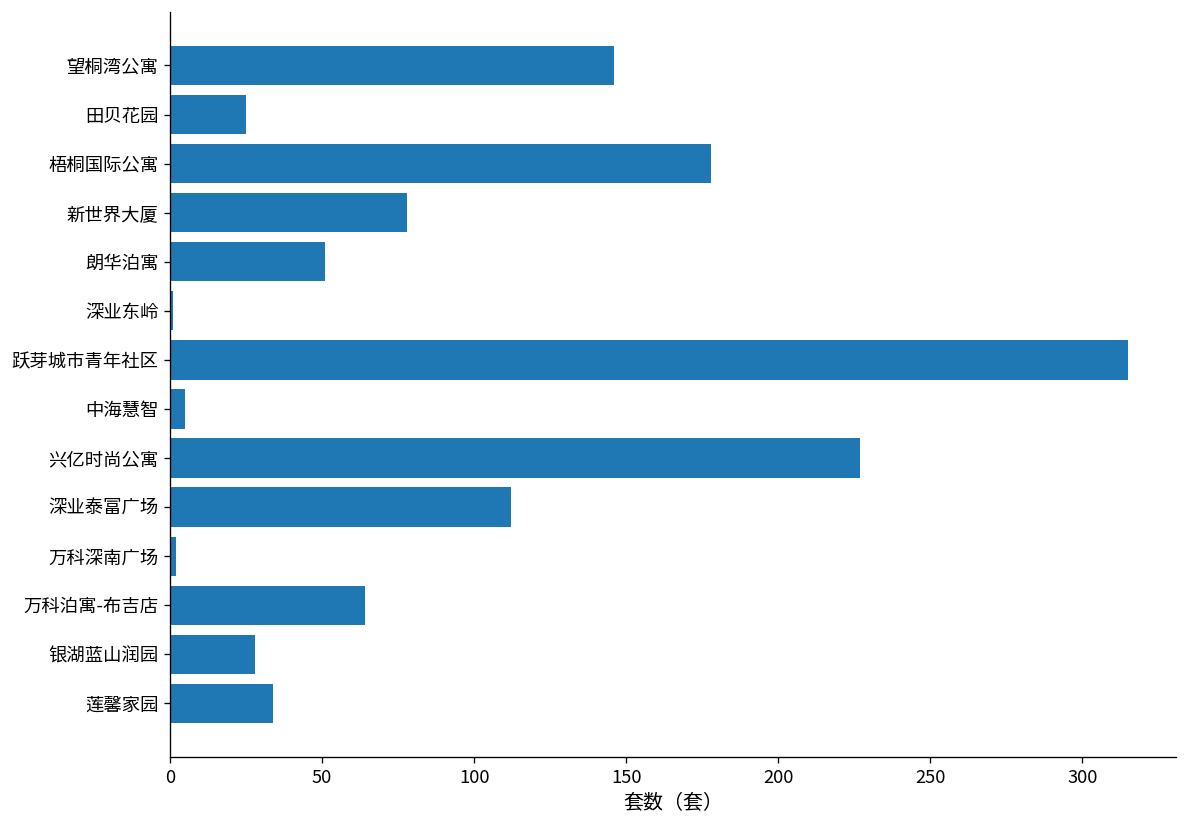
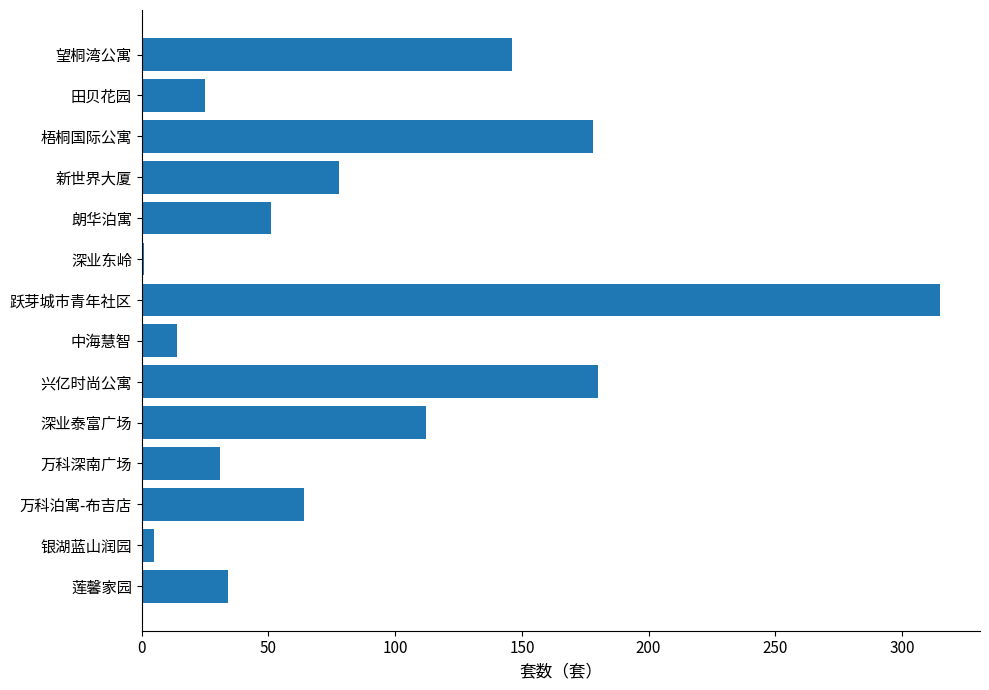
  {
    "望桐湾公寓": 146,
    "田贝花园": 25,
    "梧桐国际公寓": 178,
    "新世界大厦": 78,
    "朗华泊寓": 51,
    "深业东岭": 1,
    "跃芽城市青年社区": 315,
-   "中海慧智": 5,
-   "兴亿时尚公寓": 227,
+   "中海慧智": 14,
+   "兴亿时尚公寓": 180,
    "深业泰富广场": 112,
-   "万科深南广场": 2,
+   "万科深南广场": 31,
    "万科泊寓-布吉店": 64,
-   "银湖蓝山润园": 28,
+   "银湖蓝山润园": 5,
    "莲馨家园": 34
  }
